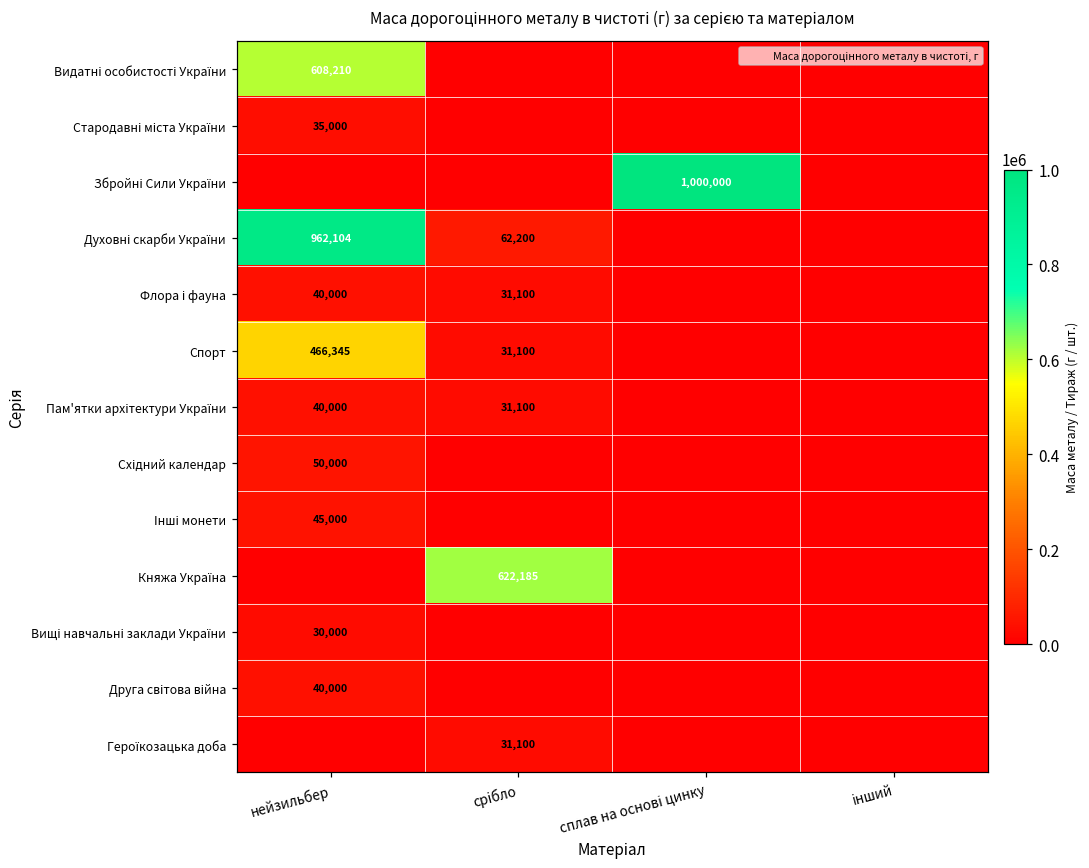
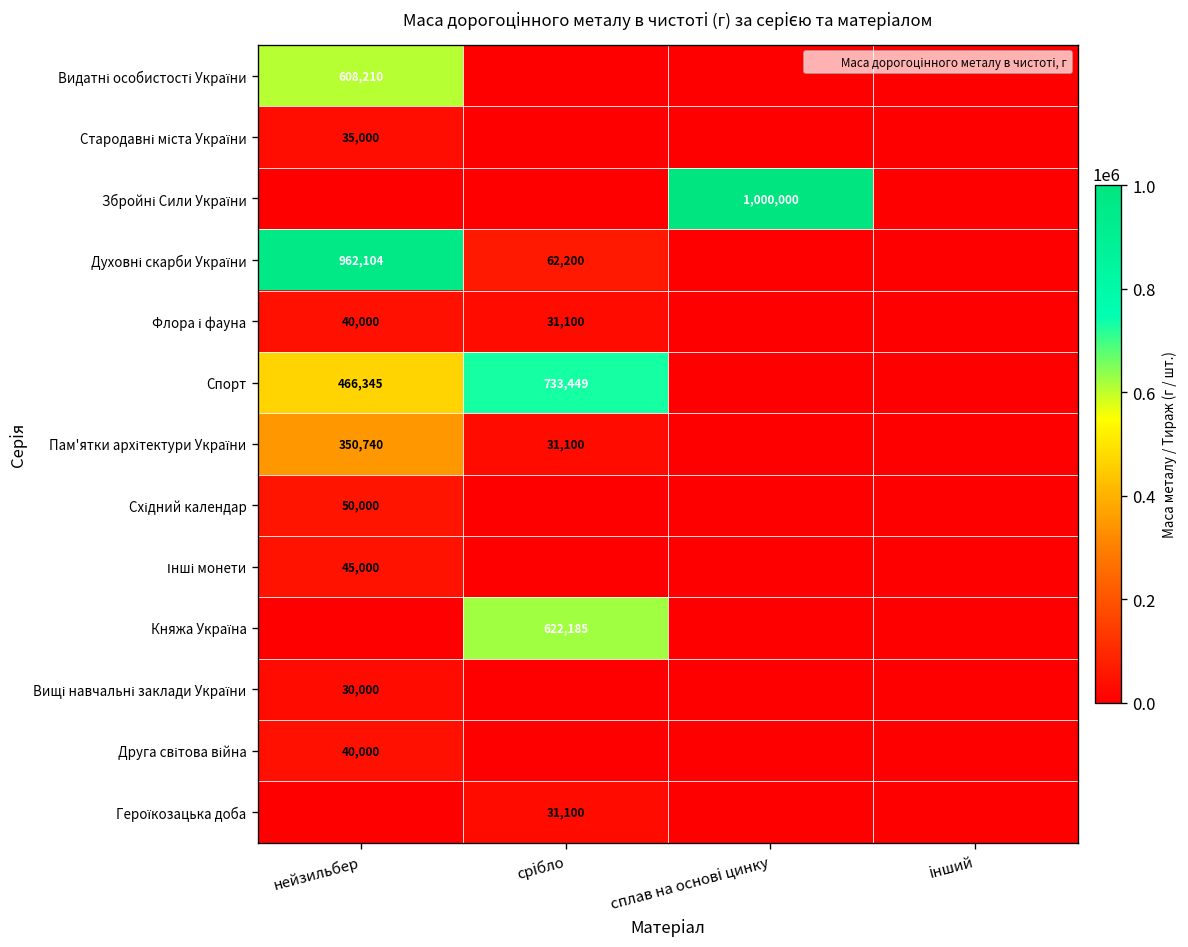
  {
    "Видатні особистості України": {
      "нейзильбер": "608,210"
    },
    "Стародавні міста України": {
      "нейзильбер": "35,000"
    },
    "Збройні Сили України": {
      "сплав на основі цинку": "1,000,000"
    },
    "Духовні скарби України": {
      "нейзильбер": "962,104",
      "срібло": "62,200"
    },
    "Флора і фауна": {
      "нейзильбер": "40,000",
      "срібло": "31,100"
    },
    "Спорт": {
      "нейзильбер": "466,345",
-     "срібло": "31,100"
+     "срібло": "733,449"
    },
    "Пам'ятки архітектури України": {
-     "нейзильбер": "40,000",
+     "нейзильбер": "350,740",
      "срібло": "31,100"
    },
    "Східний календар": {
      "нейзильбер": "50,000"
    },
    "Інші монети": {
      "нейзильбер": "45,000"
    },
    "Княжа Україна": {
      "срібло": "622,185"
    },
    "Вищі навчальні заклади України": {
      "нейзильбер": "30,000"
    },
    "Друга світова війна": {
      "нейзильбер": "40,000"
    },
    "Героїкозацька доба": {
      "срібло": "31,100"
    }
  }
